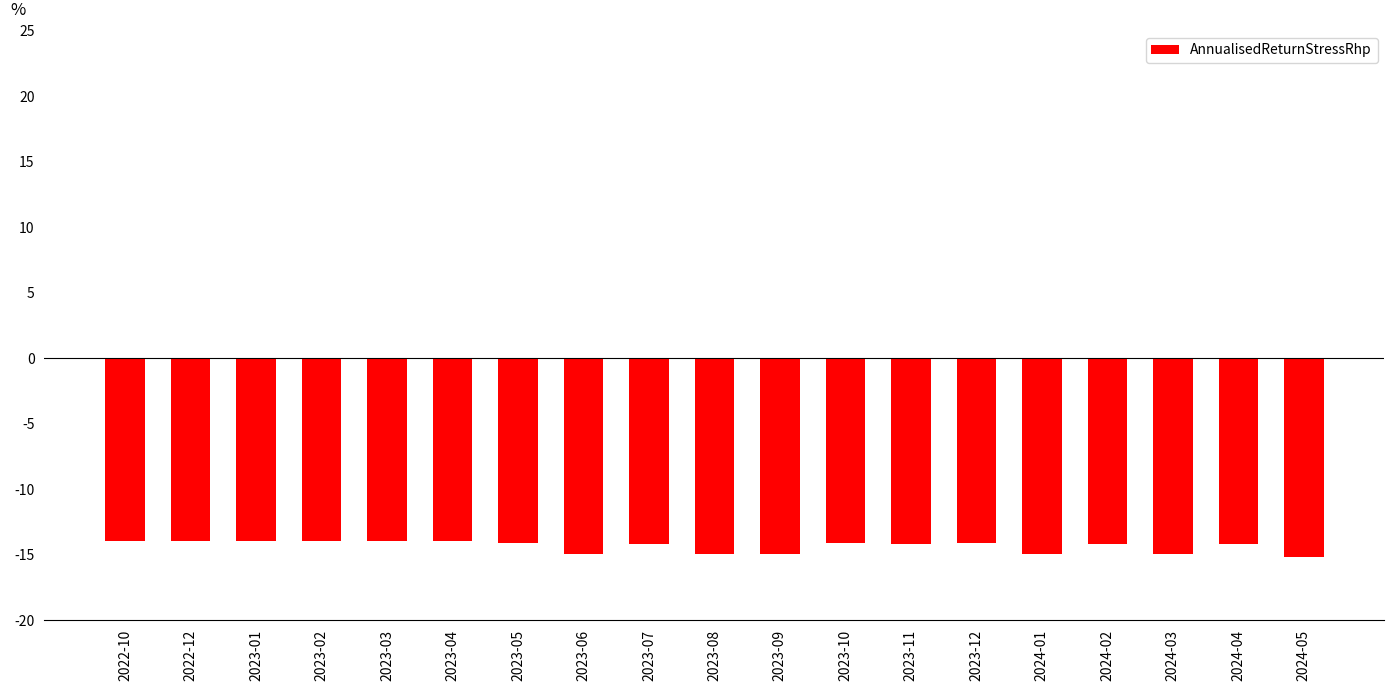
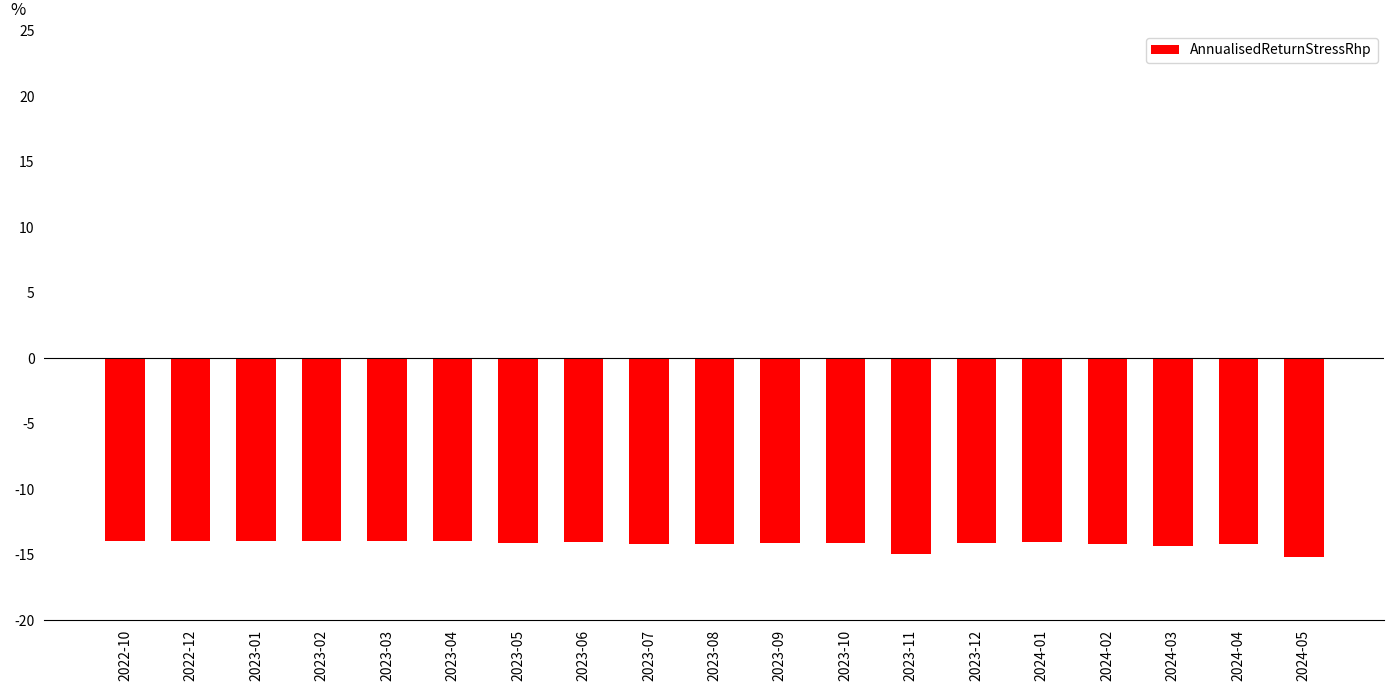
  {
    "2022-10": -14.0,
    "2022-12": -14.0,
    "2023-01": -14.0,
    "2023-02": -14.0,
    "2023-03": -14.0,
    "2023-04": -14.0,
    "2023-05": -14.1,
-   "2023-06": -14.9,
+   "2023-06": -14.1,
    "2023-07": -14.2,
-   "2023-08": -14.9,
-   "2023-09": -14.9,
+   "2023-08": -14.2,
+   "2023-09": -14.1,
    "2023-10": -14.1,
-   "2023-11": -14.2,
+   "2023-11": -14.9,
    "2023-12": -14.1,
-   "2024-01": -14.9,
+   "2024-01": -14.1,
    "2024-02": -14.2,
-   "2024-03": -14.9,
+   "2024-03": -14.3,
    "2024-04": -14.2,
    "2024-05": -15.2
  }
